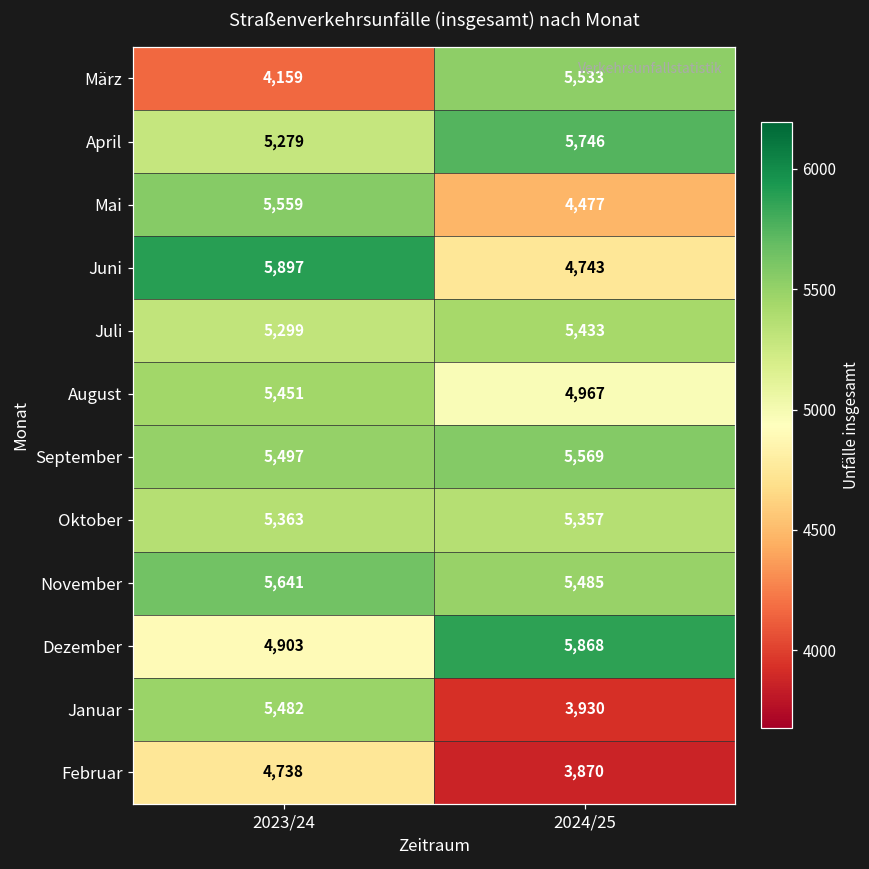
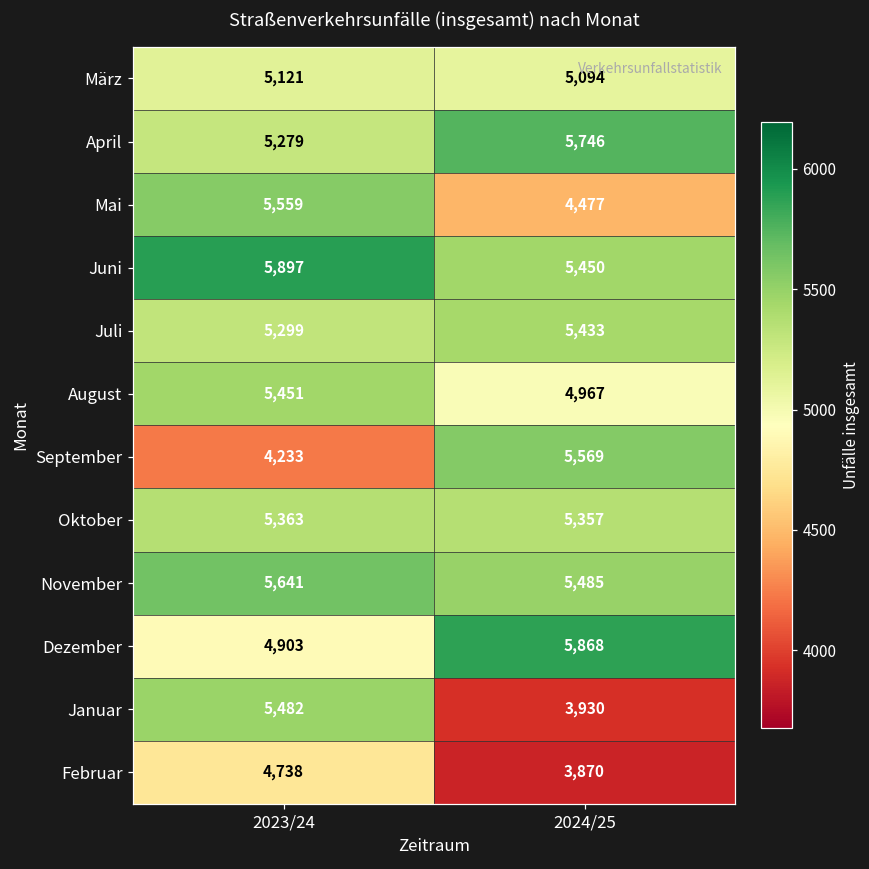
  {
    "März": {
-     "2023/24": "4,159",
-     "2024/25": "5,533"
+     "2023/24": "5,121",
+     "2024/25": "5,094"
    },
    "April": {
      "2023/24": "5,279",
      "2024/25": "5,746"
    },
    "Mai": {
      "2023/24": "5,559",
      "2024/25": "4,477"
    },
    "Juni": {
      "2023/24": "5,897",
-     "2024/25": "4,743"
+     "2024/25": "5,450"
    },
    "Juli": {
      "2023/24": "5,299",
      "2024/25": "5,433"
    },
    "August": {
      "2023/24": "5,451",
      "2024/25": "4,967"
    },
    "September": {
-     "2023/24": "5,497",
+     "2023/24": "4,233",
      "2024/25": "5,569"
    },
    "Oktober": {
      "2023/24": "5,363",
      "2024/25": "5,357"
    },
    "November": {
      "2023/24": "5,641",
      "2024/25": "5,485"
    },
    "Dezember": {
      "2023/24": "4,903",
      "2024/25": "5,868"
    },
    "Januar": {
      "2023/24": "5,482",
      "2024/25": "3,930"
    },
    "Februar": {
      "2023/24": "4,738",
      "2024/25": "3,870"
    }
  }
